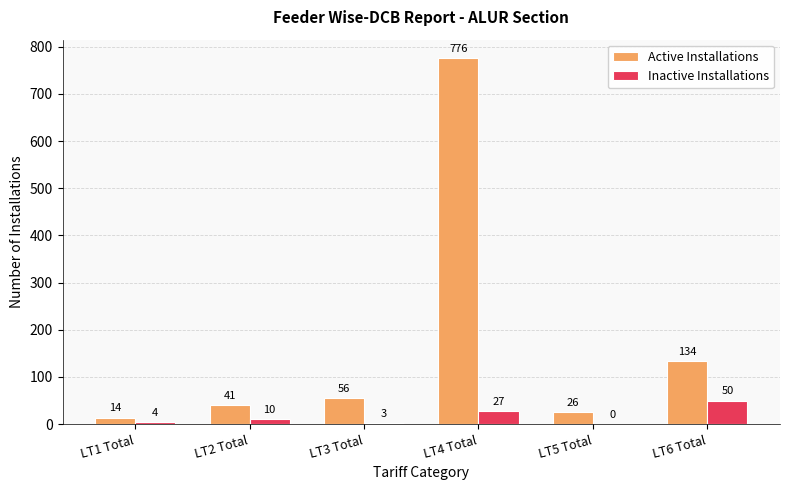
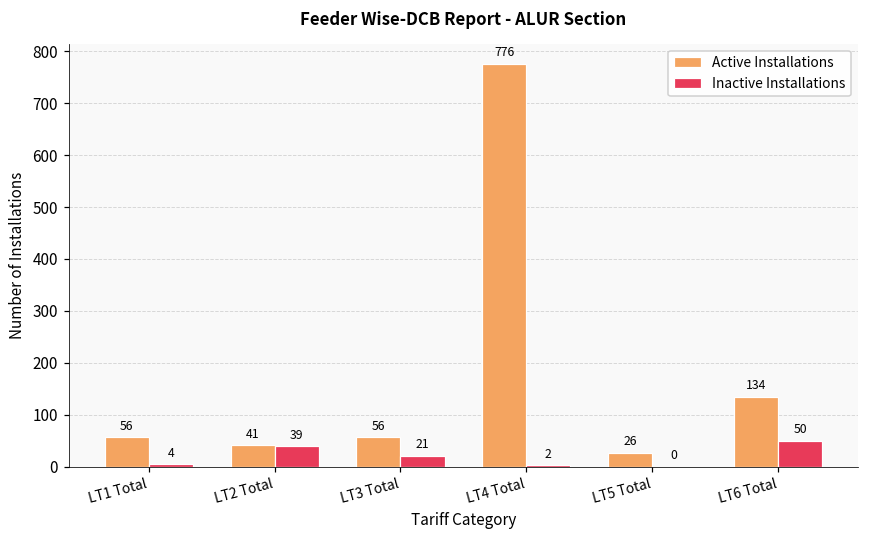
  {
    "Active Installations": {
-     "LT1 Total": 14,
+     "LT1 Total": 56,
      "LT2 Total": 41,
      "LT3 Total": 56,
      "LT4 Total": 776,
      "LT5 Total": 26,
      "LT6 Total": 134
    },
    "Inactive Installations": {
      "LT1 Total": 4,
-     "LT2 Total": 10,
-     "LT3 Total": 3,
-     "LT4 Total": 27,
+     "LT2 Total": 39,
+     "LT3 Total": 21,
+     "LT4 Total": 2,
      "LT5 Total": 0,
      "LT6 Total": 50
    }
  }
